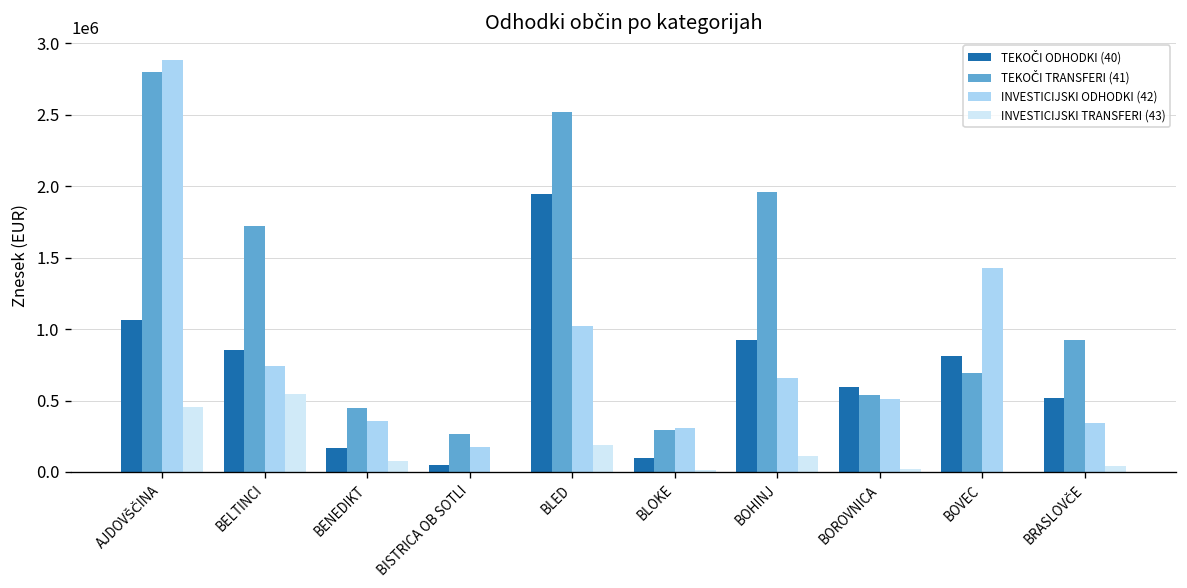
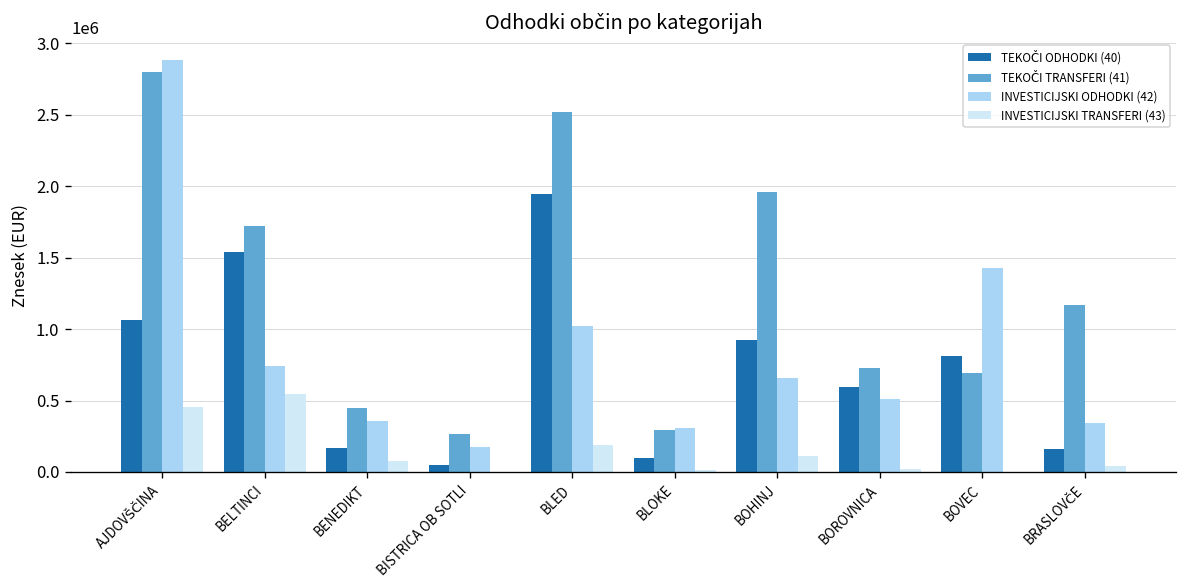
  {
    "TEKOČI ODHODKI (40)": {
      "AJDOVŠČINA": 1060000,
-     "BELTINCI": 860000,
+     "BELTINCI": 1540000,
      "BENEDIKT": 170000,
      "BISTRICA OB SOTLI": 50000,
      "BLED": 1940000,
      "BLOKE": 100000,
      "BOHINJ": 920000,
      "BOROVNICA": 600000,
      "BOVEC": 810000,
-     "BRASLOVČE": 520000
+     "BRASLOVČE": 160000
    },
    "TEKOČI TRANSFERI (41)": {
      "AJDOVŠČINA": 2800000,
      "BELTINCI": 1720000,
      "BENEDIKT": 450000,
      "BISTRICA OB SOTLI": 260000,
      "BLED": 2520000,
      "BLOKE": 290000,
      "BOHINJ": 1960000,
-     "BOROVNICA": 540000,
+     "BOROVNICA": 730000,
      "BOVEC": 690000,
-     "BRASLOVČE": 920000
+     "BRASLOVČE": 1170000
    }
  }
